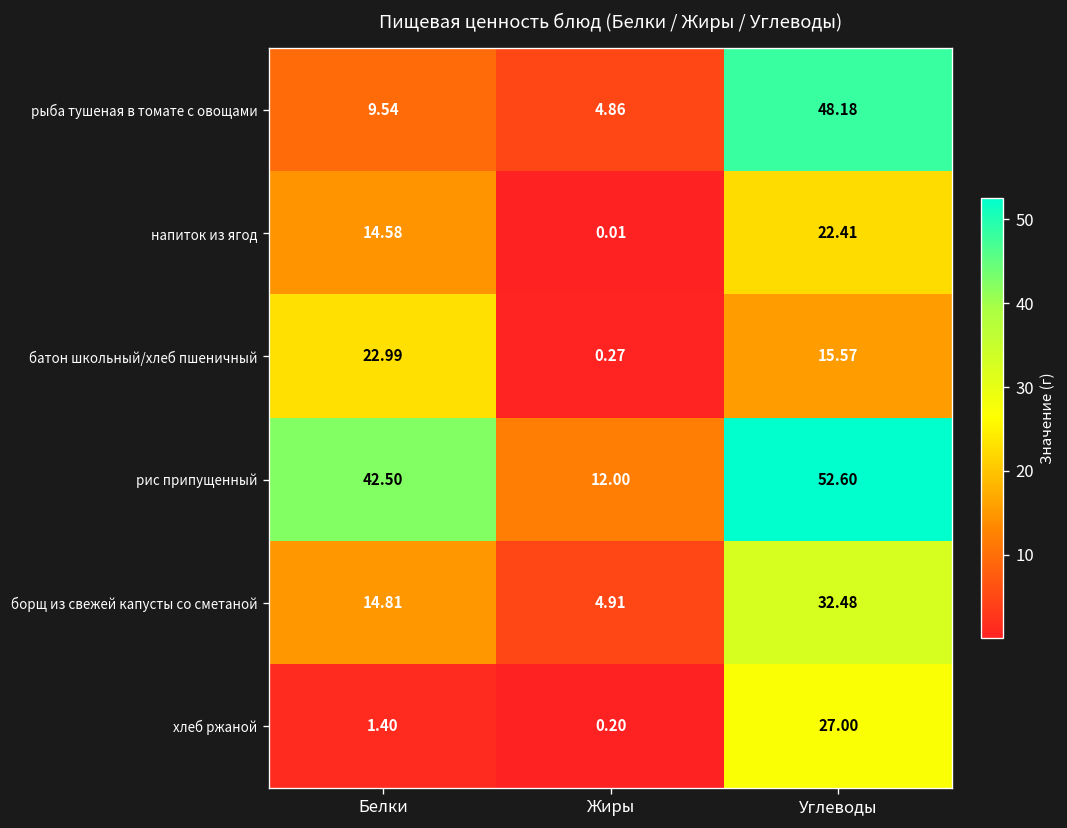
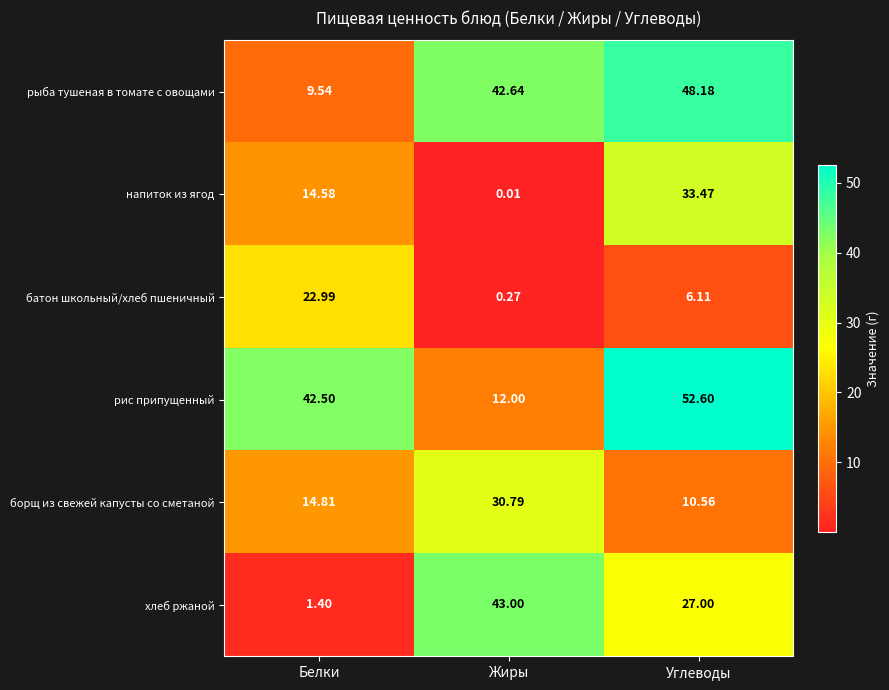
  {
    "рыба тушеная в томате с овощами": {
      "Белки": 9.54,
-     "Жиры": 4.86,
+     "Жиры": 42.64,
      "Углеводы": 48.18
    },
    "напиток из ягод": {
      "Белки": 14.58,
      "Жиры": 0.01,
-     "Углеводы": 22.41
+     "Углеводы": 33.47
    },
    "батон школьный/хлеб пшеничный": {
      "Белки": 22.99,
      "Жиры": 0.27,
-     "Углеводы": 15.57
+     "Углеводы": 6.11
    },
    "рис припущенный": {
      "Белки": 42.50,
      "Жиры": 12.00,
      "Углеводы": 52.60
    },
    "борщ из свежей капусты со сметаной": {
      "Белки": 14.81,
-     "Жиры": 4.91,
-     "Углеводы": 32.48
+     "Жиры": 30.79,
+     "Углеводы": 10.56
    },
    "хлеб ржаной": {
      "Белки": 1.40,
-     "Жиры": 0.20,
+     "Жиры": 43.00,
      "Углеводы": 27.00
    }
  }
